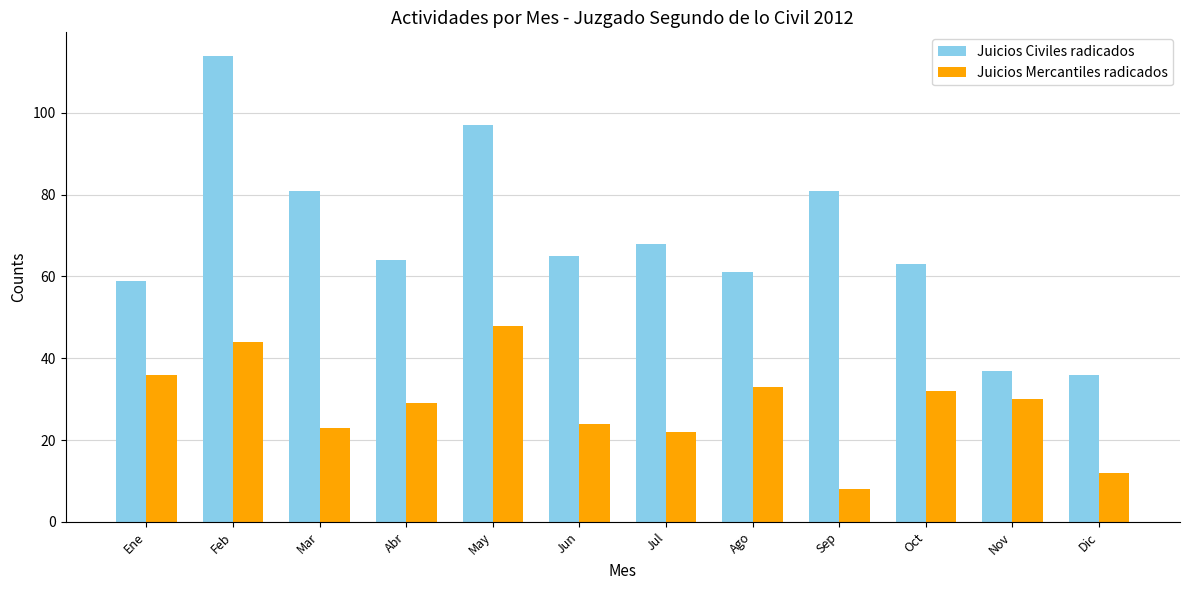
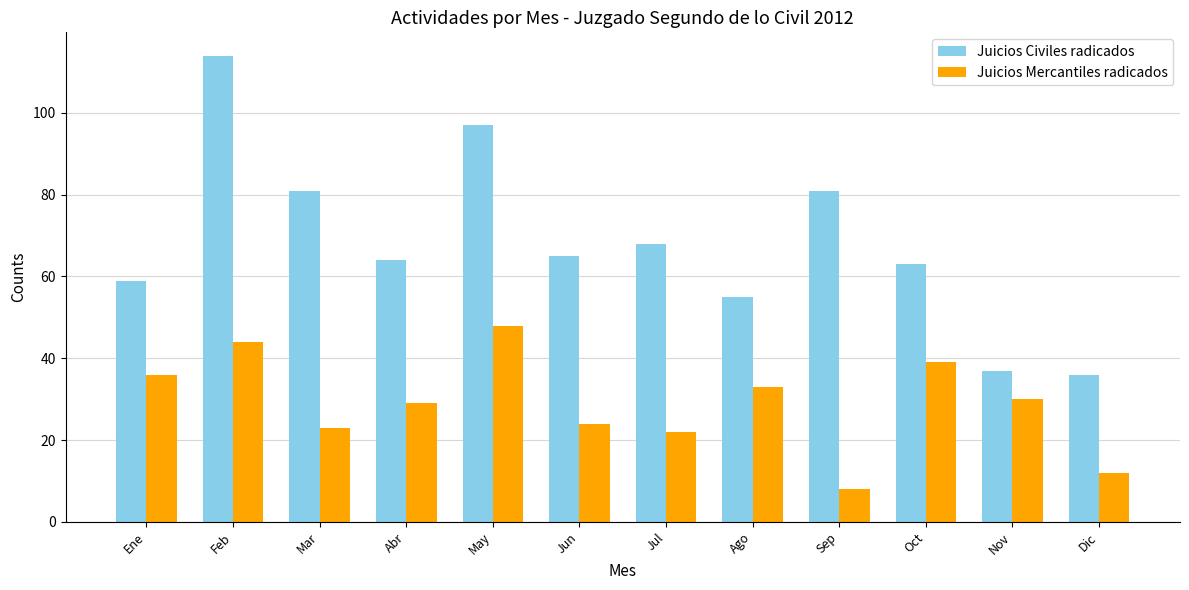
  {
    "Juicios Civiles radicados": {
      "Ene": 59,
      "Feb": 114,
      "Mar": 81,
      "Abr": 64,
      "May": 97,
      "Jun": 65,
      "Jul": 68,
-     "Ago": 61,
+     "Ago": 55,
      "Sep": 81,
      "Oct": 63,
      "Nov": 37,
      "Dic": 36
    },
    "Juicios Mercantiles radicados": {
      "Ene": 36,
      "Feb": 44,
      "Mar": 23,
      "Abr": 29,
      "May": 48,
      "Jun": 24,
      "Jul": 22,
      "Ago": 33,
      "Sep": 8,
-     "Oct": 32,
+     "Oct": 39,
      "Nov": 30,
      "Dic": 12
    }
  }
